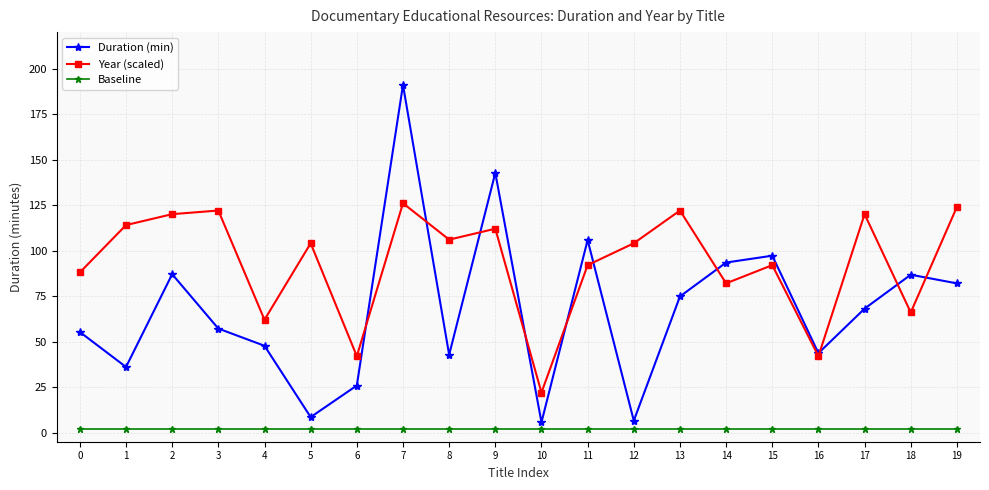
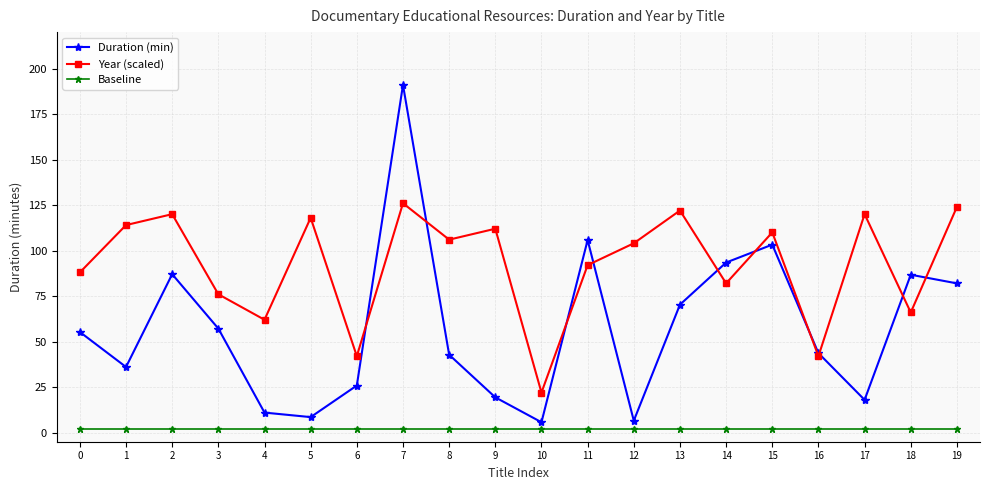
  {
    "Duration (min)": {
      "0": 55,
      "1": 36,
      "2": 87,
      "3": 57,
-     "4": 48,
+     "4": 11,
      "5": 9,
      "6": 26,
      "7": 191,
      "8": 43,
-     "9": 143,
+     "9": 19,
      "10": 6,
      "11": 106,
      "12": 7,
-     "13": 75,
+     "13": 70,
      "14": 93,
-     "15": 97,
+     "15": 103,
      "16": 44,
-     "17": 68,
+     "17": 18,
      "18": 87,
      "19": 82
    },
    "Year (scaled)": {
      "0": 88,
      "1": 114,
      "2": 120,
-     "3": 122,
+     "3": 76,
      "4": 62,
-     "5": 104,
+     "5": 118,
      "6": 42,
      "7": 126,
      "8": 106,
      "9": 112,
      "10": 22,
      "11": 92,
      "12": 104,
      "13": 122,
      "14": 82,
-     "15": 92,
+     "15": 110,
      "16": 42,
      "17": 120,
      "18": 66,
      "19": 124
    },
    "Baseline": {
      "0": 2,
      "1": 2,
      "2": 2,
      "3": 2,
      "4": 2,
      "5": 2,
      "6": 2,
      "7": 2,
      "8": 2,
      "9": 2,
      "10": 2,
      "11": 2,
      "12": 2,
      "13": 2,
      "14": 2,
      "15": 2,
      "16": 2,
      "17": 2,
      "18": 2,
      "19": 2
    }
  }
